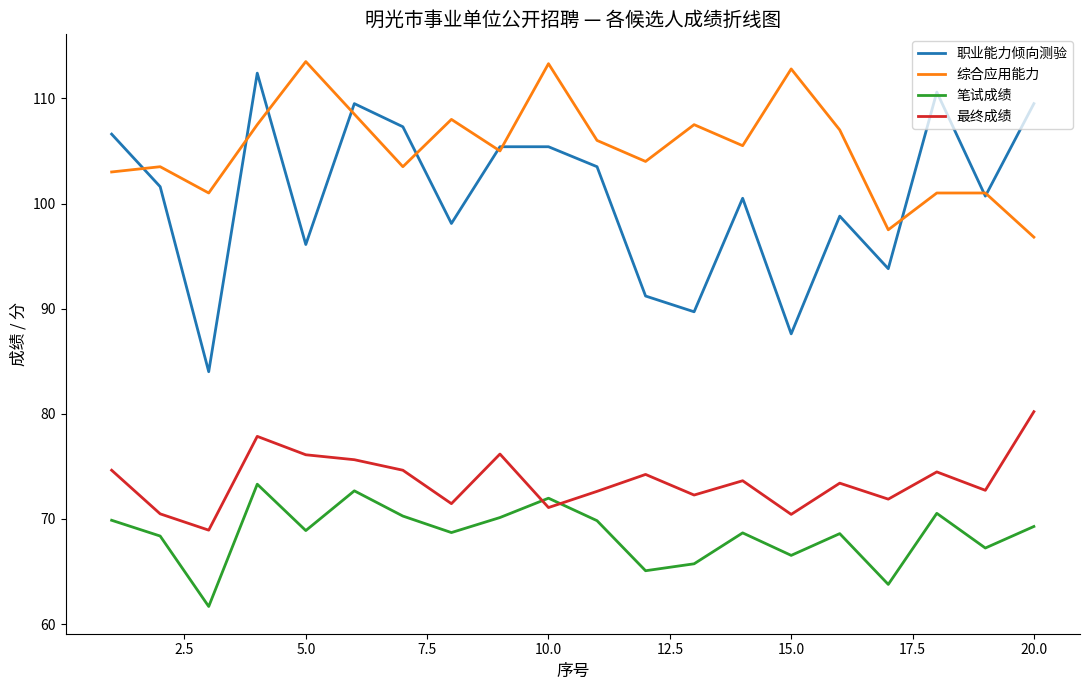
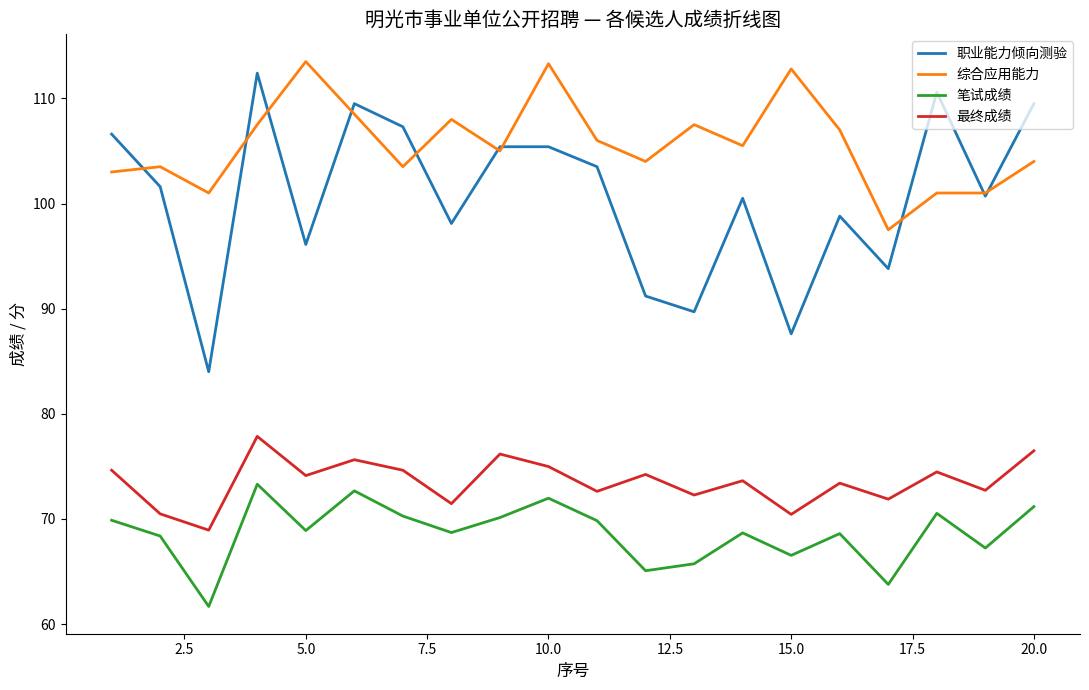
  {
    "职业能力倾向测验": {
      "5.0": 96.1,
      "10.0": 105.4,
      "15.0": 87.6
    },
    "综合应用能力": {
      "5.0": 113.5,
      "10.0": 113.3,
      "15.0": 112.8,
-     "20.0": 96.8
+     "20.0": 104.0
    },
    "笔试成绩": {
      "5.0": 68.9,
      "10.0": 72.0,
      "15.0": 66.5,
-     "20.0": 69.3
+     "20.0": 71.2
    },
    "最终成绩": {
-     "5.0": 76.1,
-     "10.0": 71.1,
+     "5.0": 74.1,
+     "10.0": 75.0,
      "15.0": 70.4,
-     "20.0": 80.2
+     "20.0": 76.5
    }
  }
